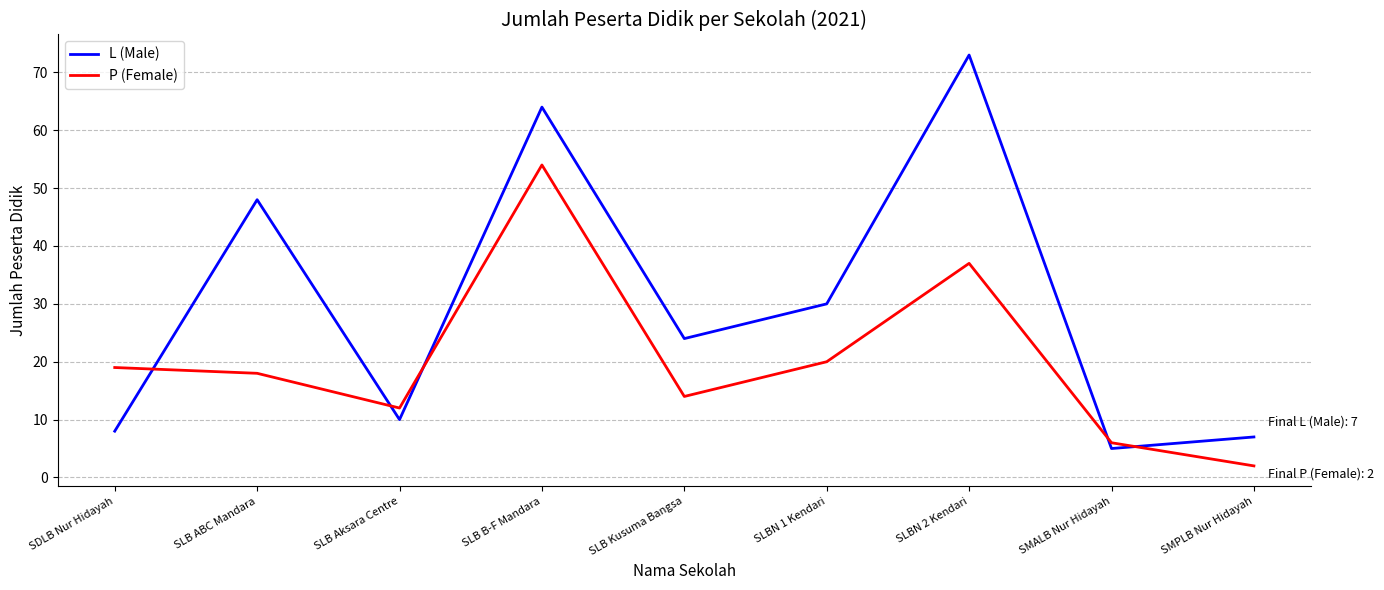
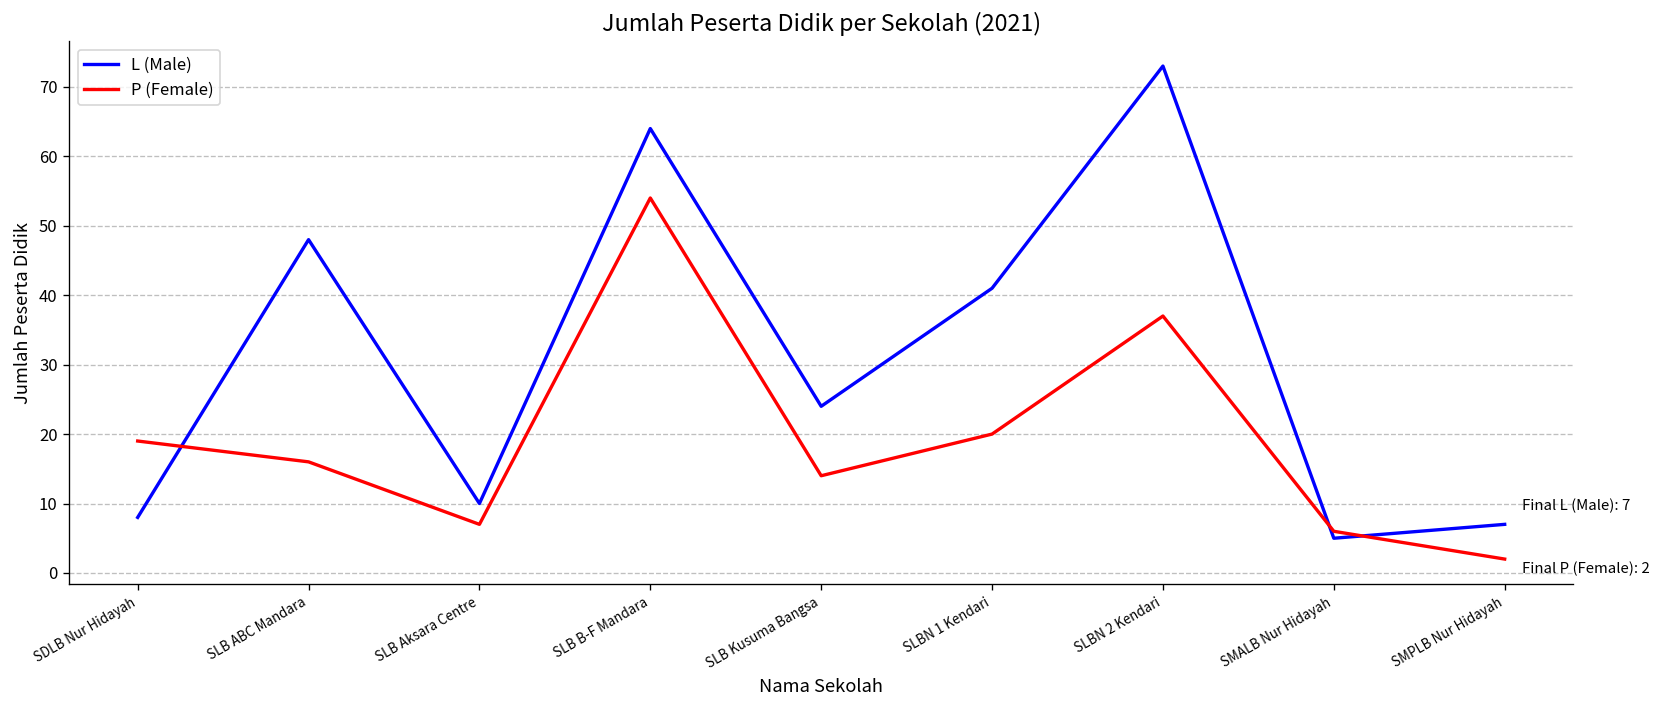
  {
    "L (Male)": {
      "SDLB Nur Hidayah": 8,
      "SLB ABC Mandara": 48,
      "SLB Aksara Centre": 10,
      "SLB B-F Mandara": 64,
      "SLB Kusuma Bangsa": 24,
-     "SLBN 1 Kendari": 30,
+     "SLBN 1 Kendari": 41,
      "SLBN 2 Kendari": 73,
      "SMALB Nur Hidayah": 5
    },
    "P (Female)": {
      "SDLB Nur Hidayah": 19,
-     "SLB ABC Mandara": 18,
-     "SLB Aksara Centre": 12,
+     "SLB ABC Mandara": 16,
+     "SLB Aksara Centre": 7,
      "SLB B-F Mandara": 54,
      "SLB Kusuma Bangsa": 14,
      "SLBN 1 Kendari": 20,
      "SLBN 2 Kendari": 37,
      "SMALB Nur Hidayah": 6
    }
  }
